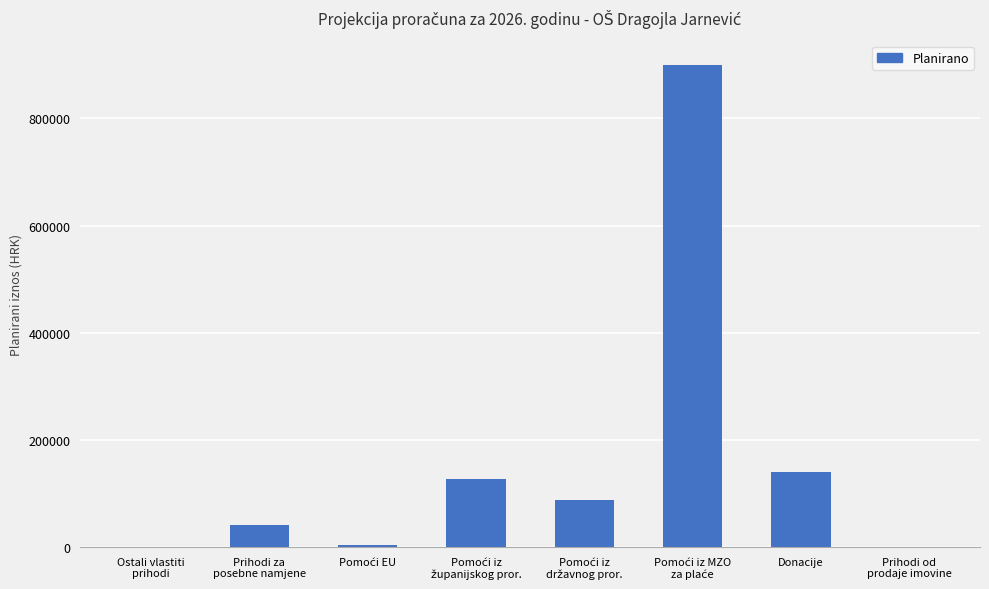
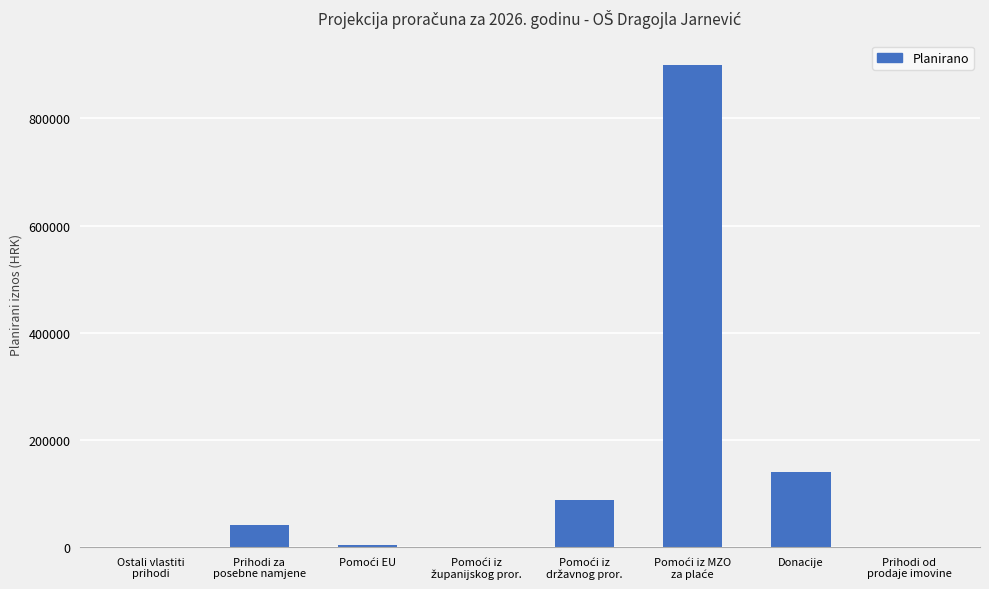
  {
    "Prihodi za posebne namjene": 40000,
-   "Pomoći iz županijskog pror.": 130000,
+   "Pomoći iz županijskog pror.": 0,
    "Pomoći iz državnog pror.": 90000,
    "Pomoći iz MZO za plaće": 900000,
    "Donacije": 140000
  }
